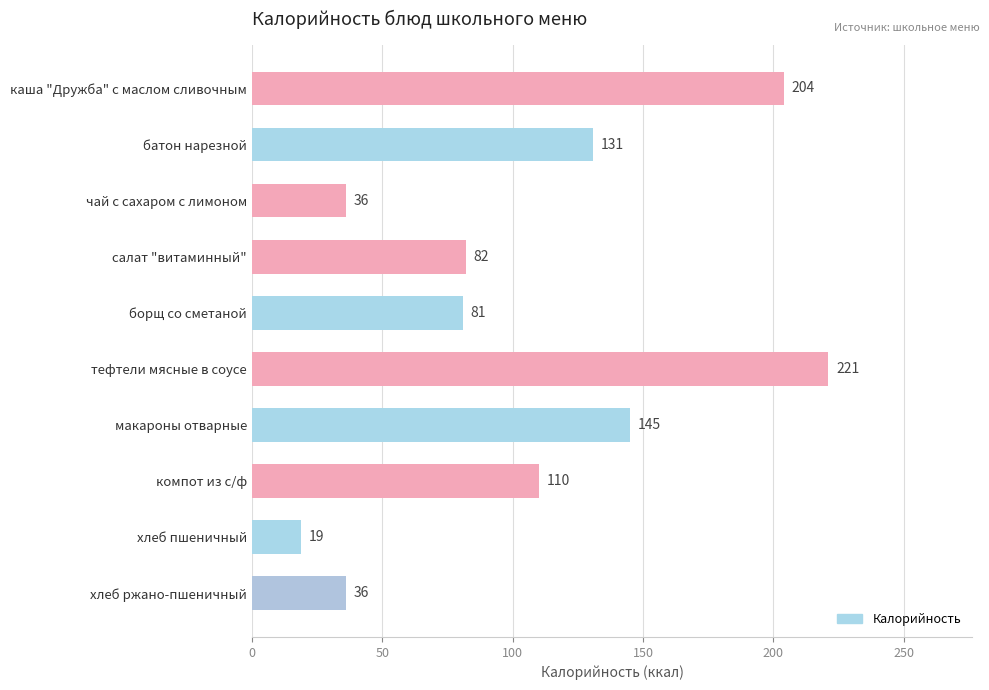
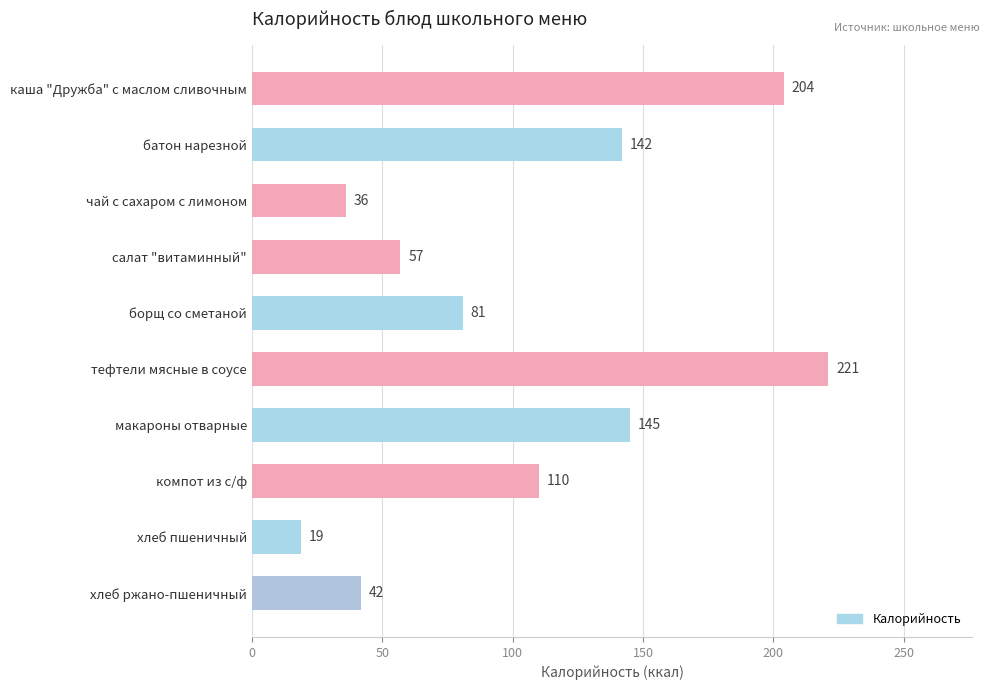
  {
    "каша \"Дружба\" с маслом сливочным": 204,
-   "батон нарезной": 131,
+   "батон нарезной": 142,
    "чай с сахаром с лимоном": 36,
-   "салат \"витаминный\"": 82,
+   "салат \"витаминный\"": 57,
    "борщ со сметаной": 81,
    "тефтели мясные в соусе": 221,
    "макароны отварные": 145,
    "компот из с/ф": 110,
    "хлеб пшеничный": 19,
-   "хлеб ржано-пшеничный": 36
+   "хлеб ржано-пшеничный": 42
  }
